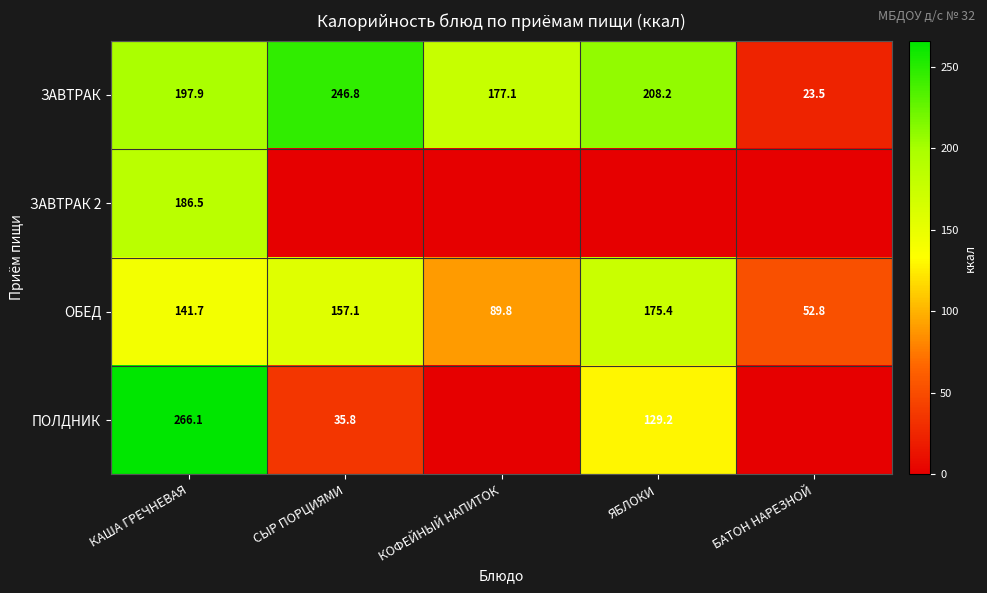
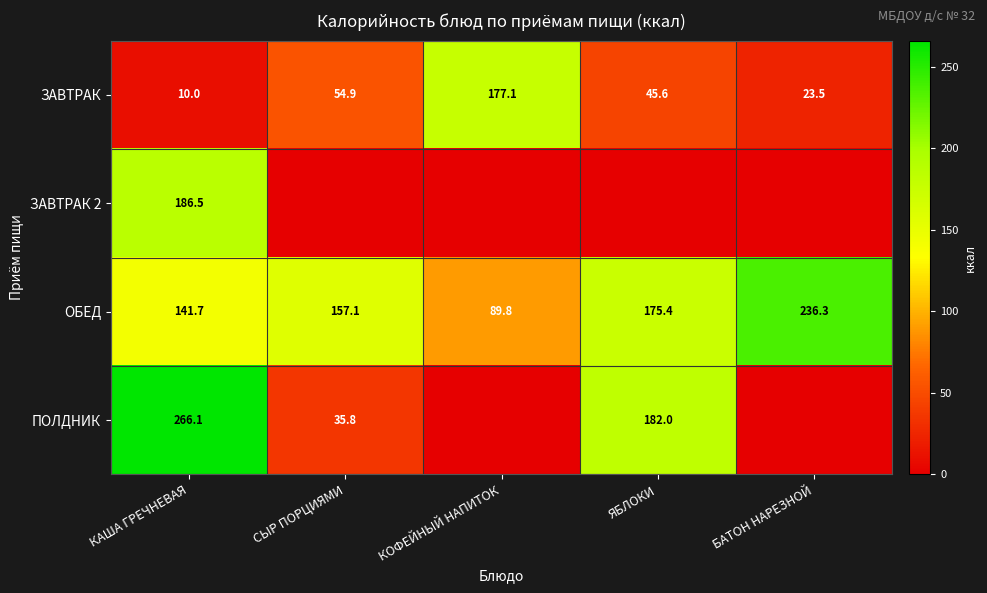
  {
    "ЗАВТРАК": {
-     "КАША ГРЕЧНЕВАЯ": 197.9,
-     "СЫР ПОРЦИЯМИ": 246.8,
+     "КАША ГРЕЧНЕВАЯ": 10.0,
+     "СЫР ПОРЦИЯМИ": 54.9,
      "КОФЕЙНЫЙ НАПИТОК": 177.1,
-     "ЯБЛОКИ": 208.2,
+     "ЯБЛОКИ": 45.6,
      "БАТОН НАРЕЗНОЙ": 23.5
    },
    "ЗАВТРАК 2": {
      "КАША ГРЕЧНЕВАЯ": 186.5
    },
    "ОБЕД": {
      "КАША ГРЕЧНЕВАЯ": 141.7,
      "СЫР ПОРЦИЯМИ": 157.1,
      "КОФЕЙНЫЙ НАПИТОК": 89.8,
      "ЯБЛОКИ": 175.4,
-     "БАТОН НАРЕЗНОЙ": 52.8
+     "БАТОН НАРЕЗНОЙ": 236.3
    },
    "ПОЛДНИК": {
      "КАША ГРЕЧНЕВАЯ": 266.1,
      "СЫР ПОРЦИЯМИ": 35.8,
-     "ЯБЛОКИ": 129.2
+     "ЯБЛОКИ": 182.0
    }
  }
